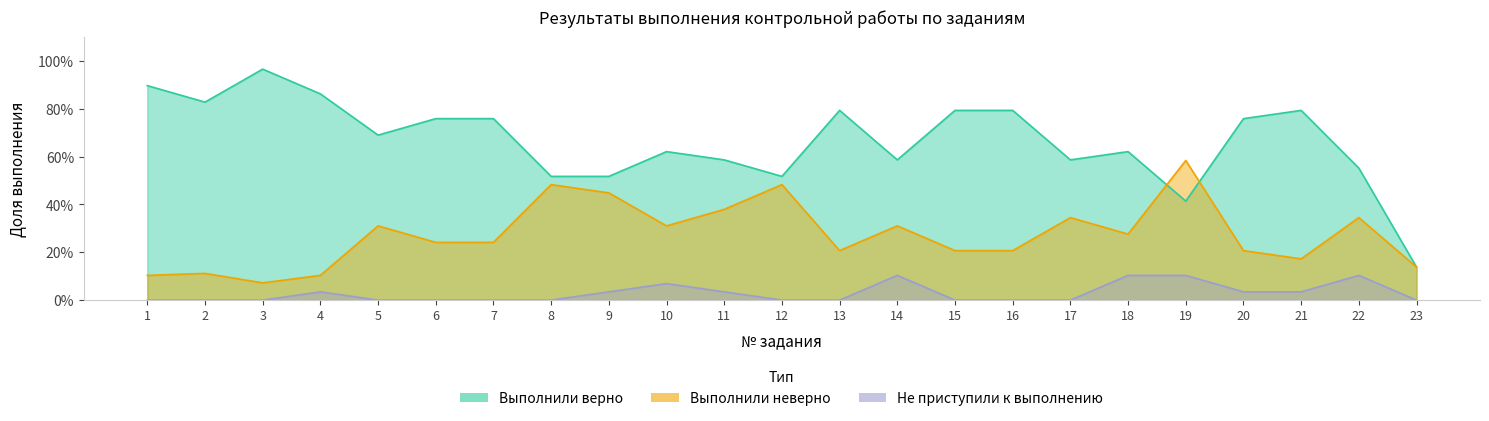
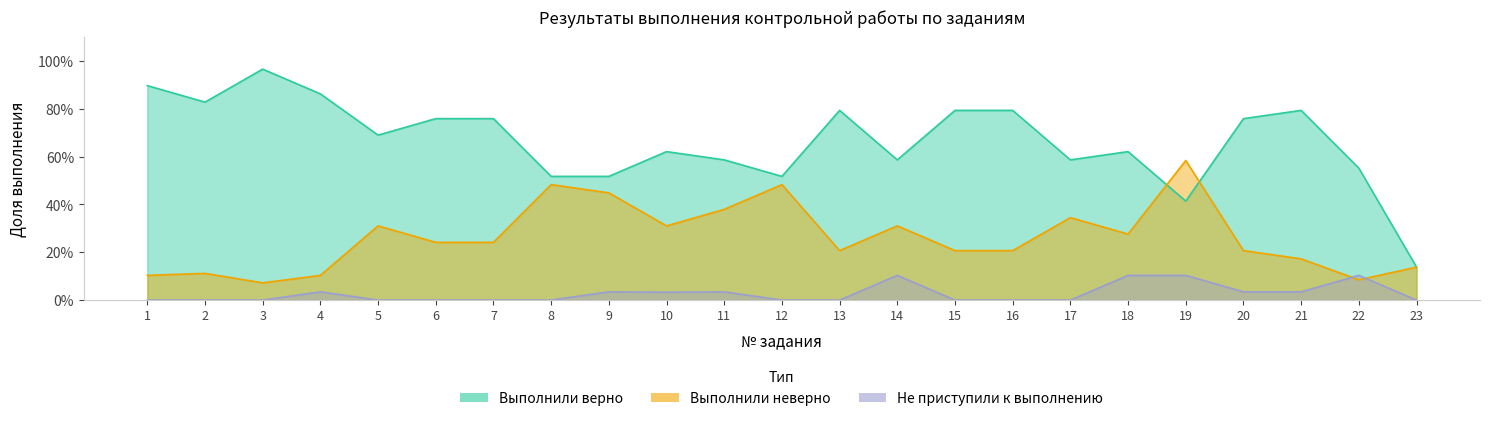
  {
    "Выполнили верно": {
      "1": "90%",
      "2": "83%",
      "3": "97%",
      "4": "86%",
      "5": "69%",
      "6": "76%",
      "7": "76%",
      "8": "52%",
      "9": "52%",
      "10": "62%",
      "11": "59%",
      "12": "52%",
      "13": "79%",
      "14": "59%",
      "15": "79%",
      "16": "79%",
      "17": "59%",
      "18": "62%",
      "19": "41%",
      "20": "76%",
      "21": "79%",
      "22": "55%"
    },
    "Выполнили неверно": {
      "1": "10%",
      "2": "11%",
      "3": "7%",
      "4": "10%",
      "5": "31%",
      "6": "24%",
      "7": "24%",
      "8": "48%",
      "9": "45%",
      "10": "31%",
      "11": "38%",
      "12": "48%",
      "13": "21%",
      "14": "31%",
      "15": "21%",
      "16": "21%",
      "17": "34%",
      "18": "28%",
      "19": "58%",
      "20": "21%",
      "21": "17%",
-     "22": "34%"
+     "22": "8%"
    },
    "Не приступили к выполнению": {
      "1": "0%",
      "2": "0%",
      "3": "0%",
      "4": "3%",
      "5": "0%",
      "6": "0%",
      "7": "0%",
      "8": "0%",
      "9": "3%",
-     "10": "7%",
+     "10": "3%",
      "11": "3%",
      "12": "0%",
      "13": "0%",
      "14": "10%",
      "15": "0%",
      "16": "0%",
      "17": "0%",
      "18": "10%",
      "19": "10%",
      "20": "3%",
      "21": "3%",
      "22": "10%",
      "23": "0%"
    }
  }
